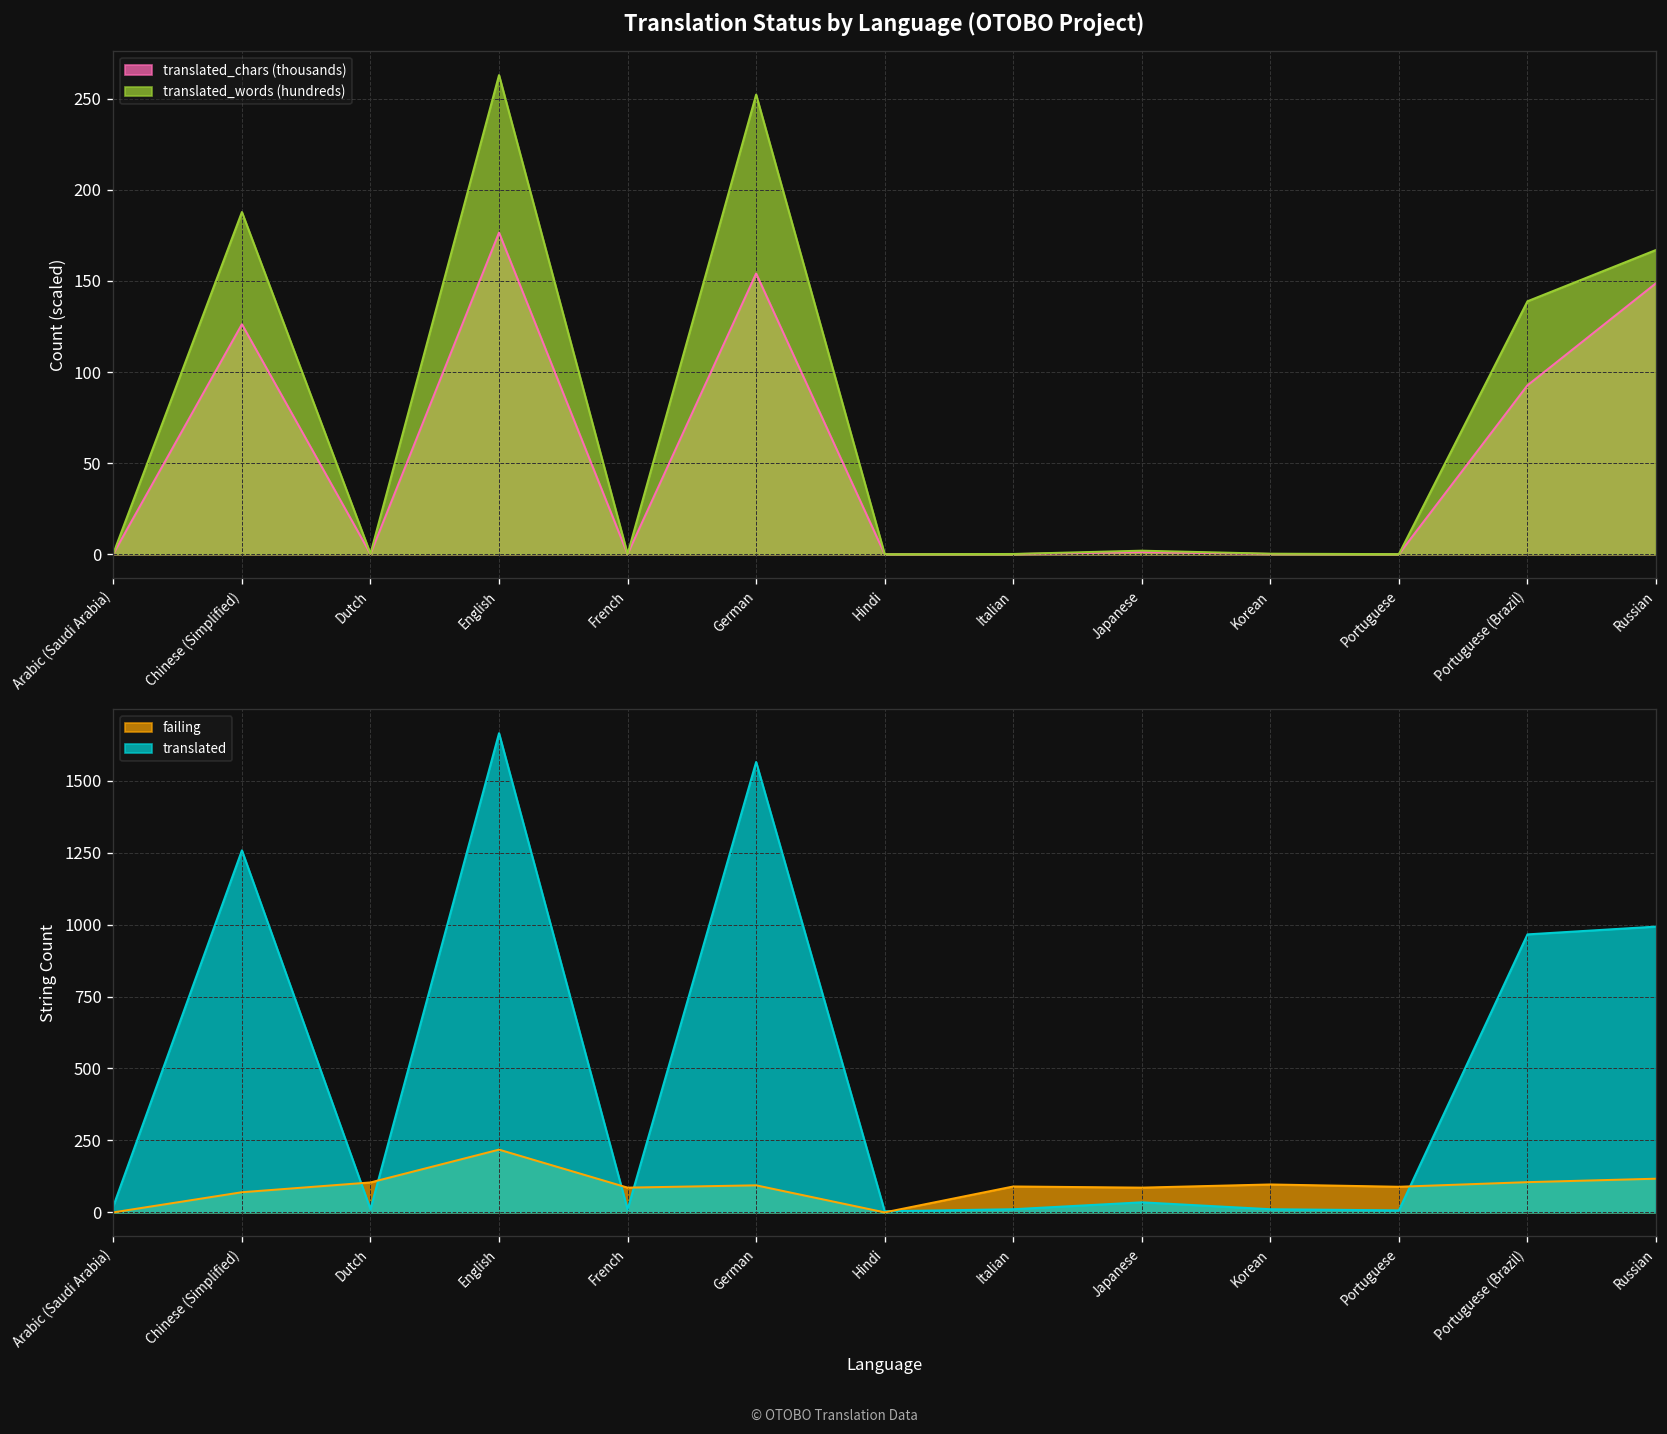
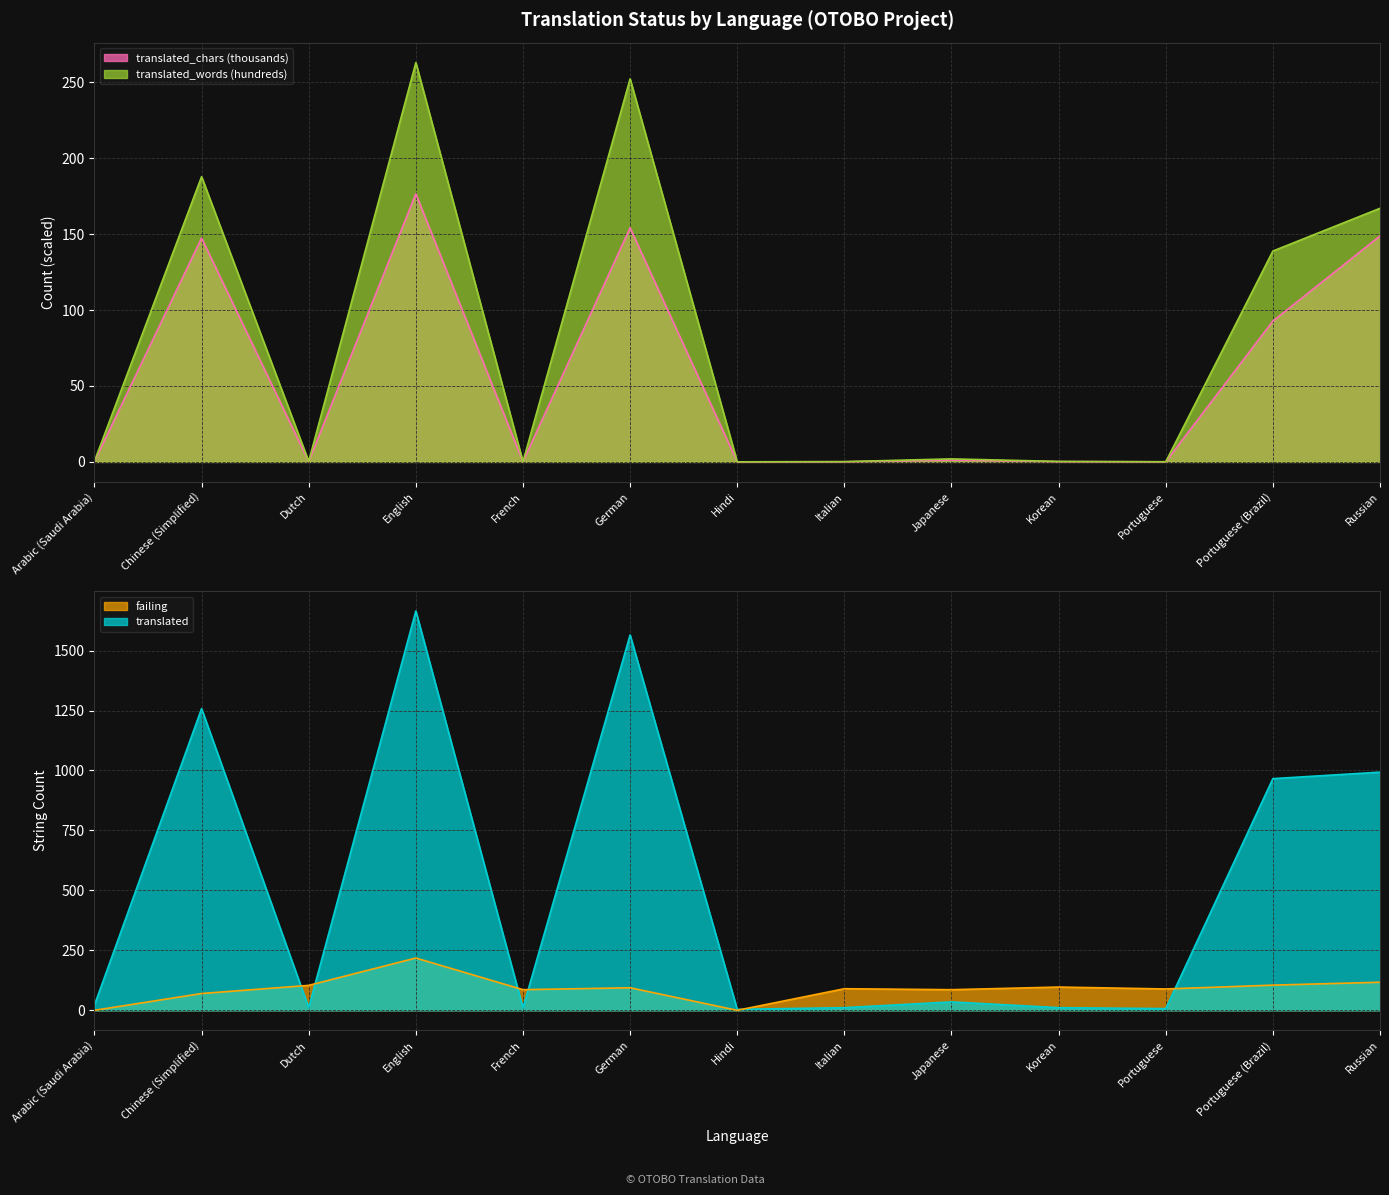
  {
    "Translation Status by Language (OTOBO Project)": {
      "translated_chars (thousands)": {
-       "Chinese (Simplified)": 126,
+       "Chinese (Simplified)": 147,
        "English": 176,
        "German": 154,
        "Portuguese (Brazil)": 93,
        "Russian": 149
      },
      "translated_words (hundreds)": {
        "Chinese (Simplified)": 188,
        "English": 263,
        "German": 252,
        "Portuguese (Brazil)": 139,
        "Russian": 167
      }
    }
  }
